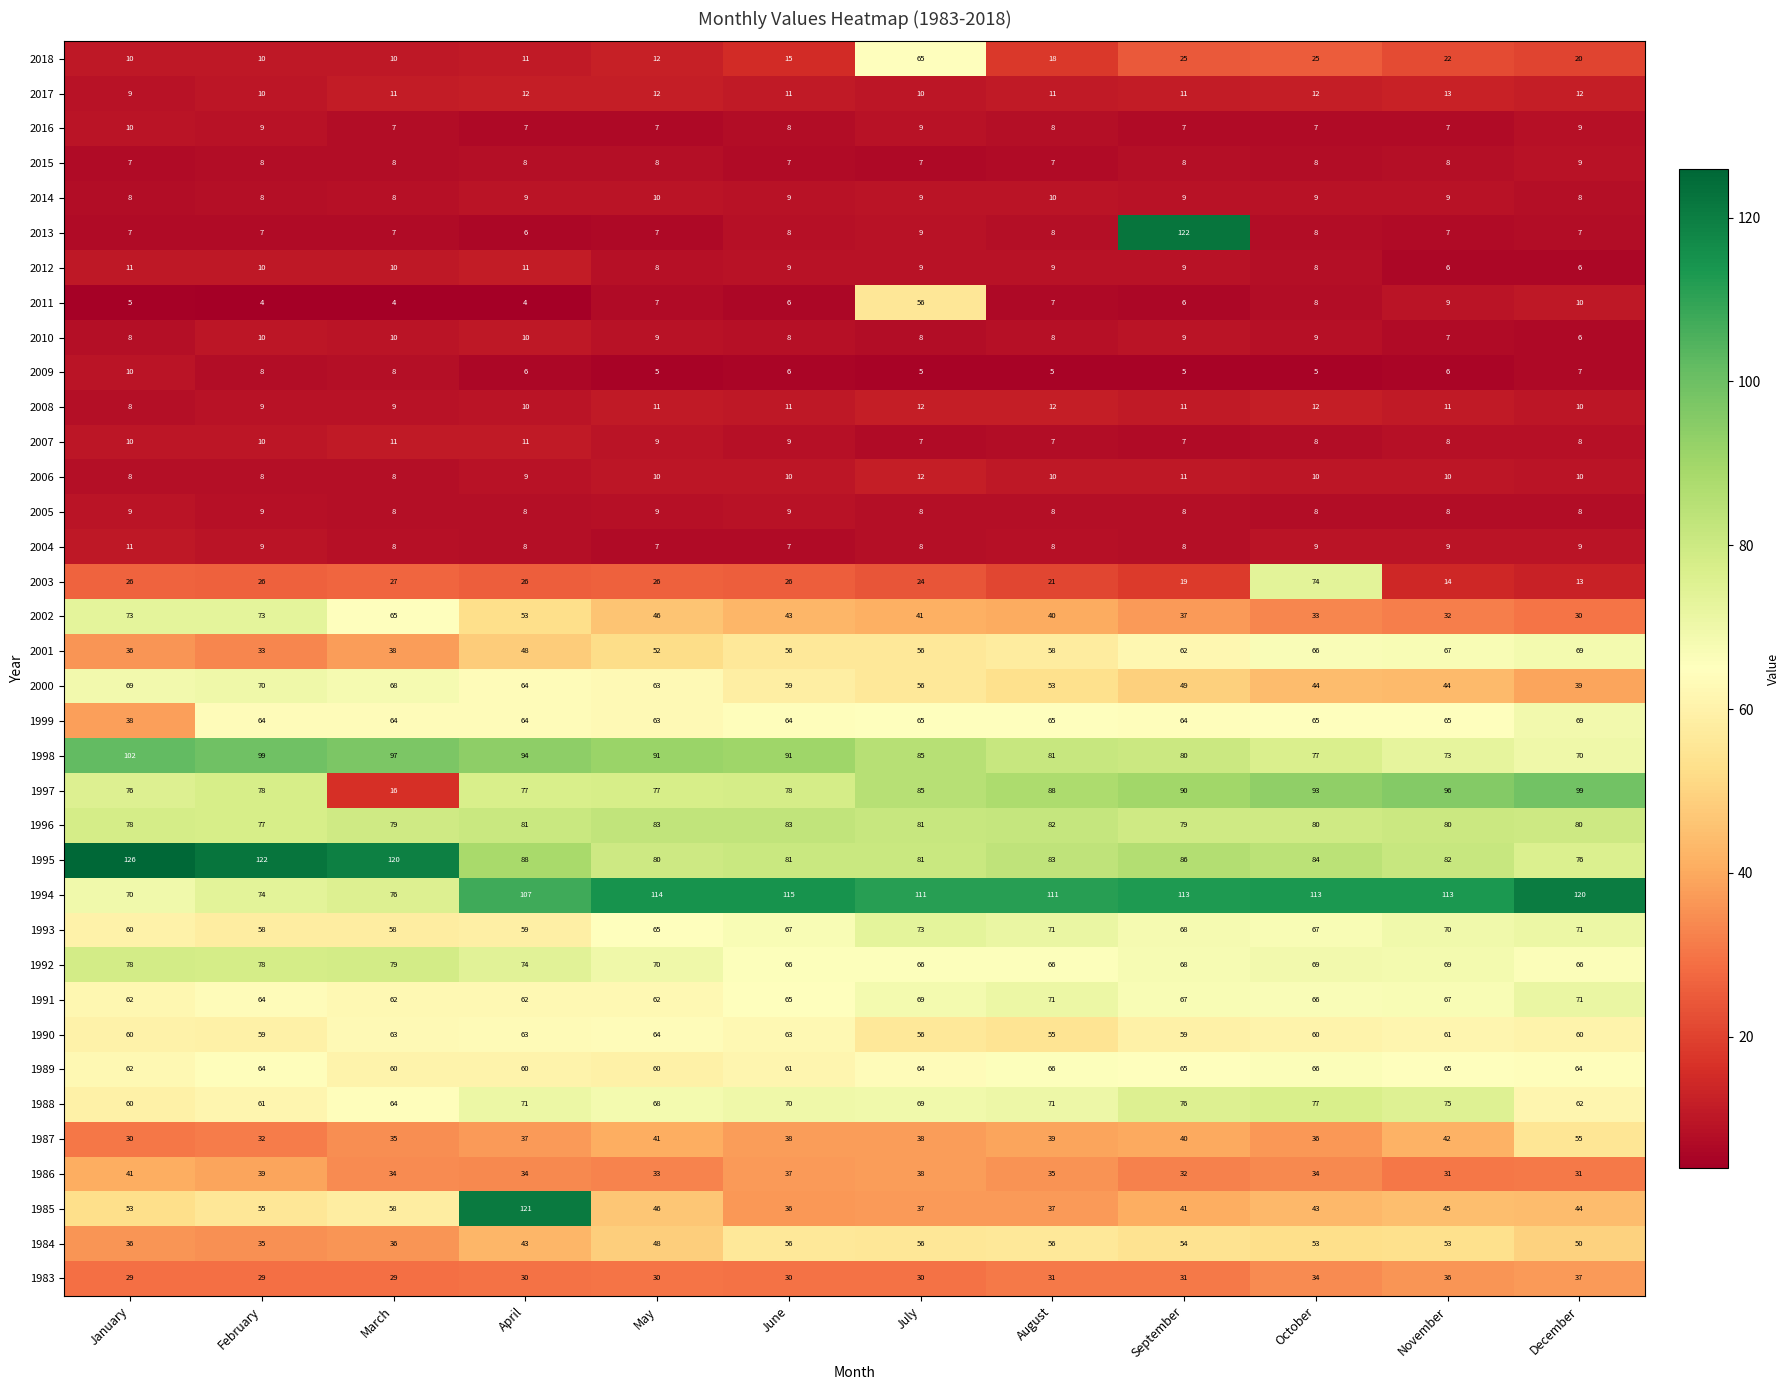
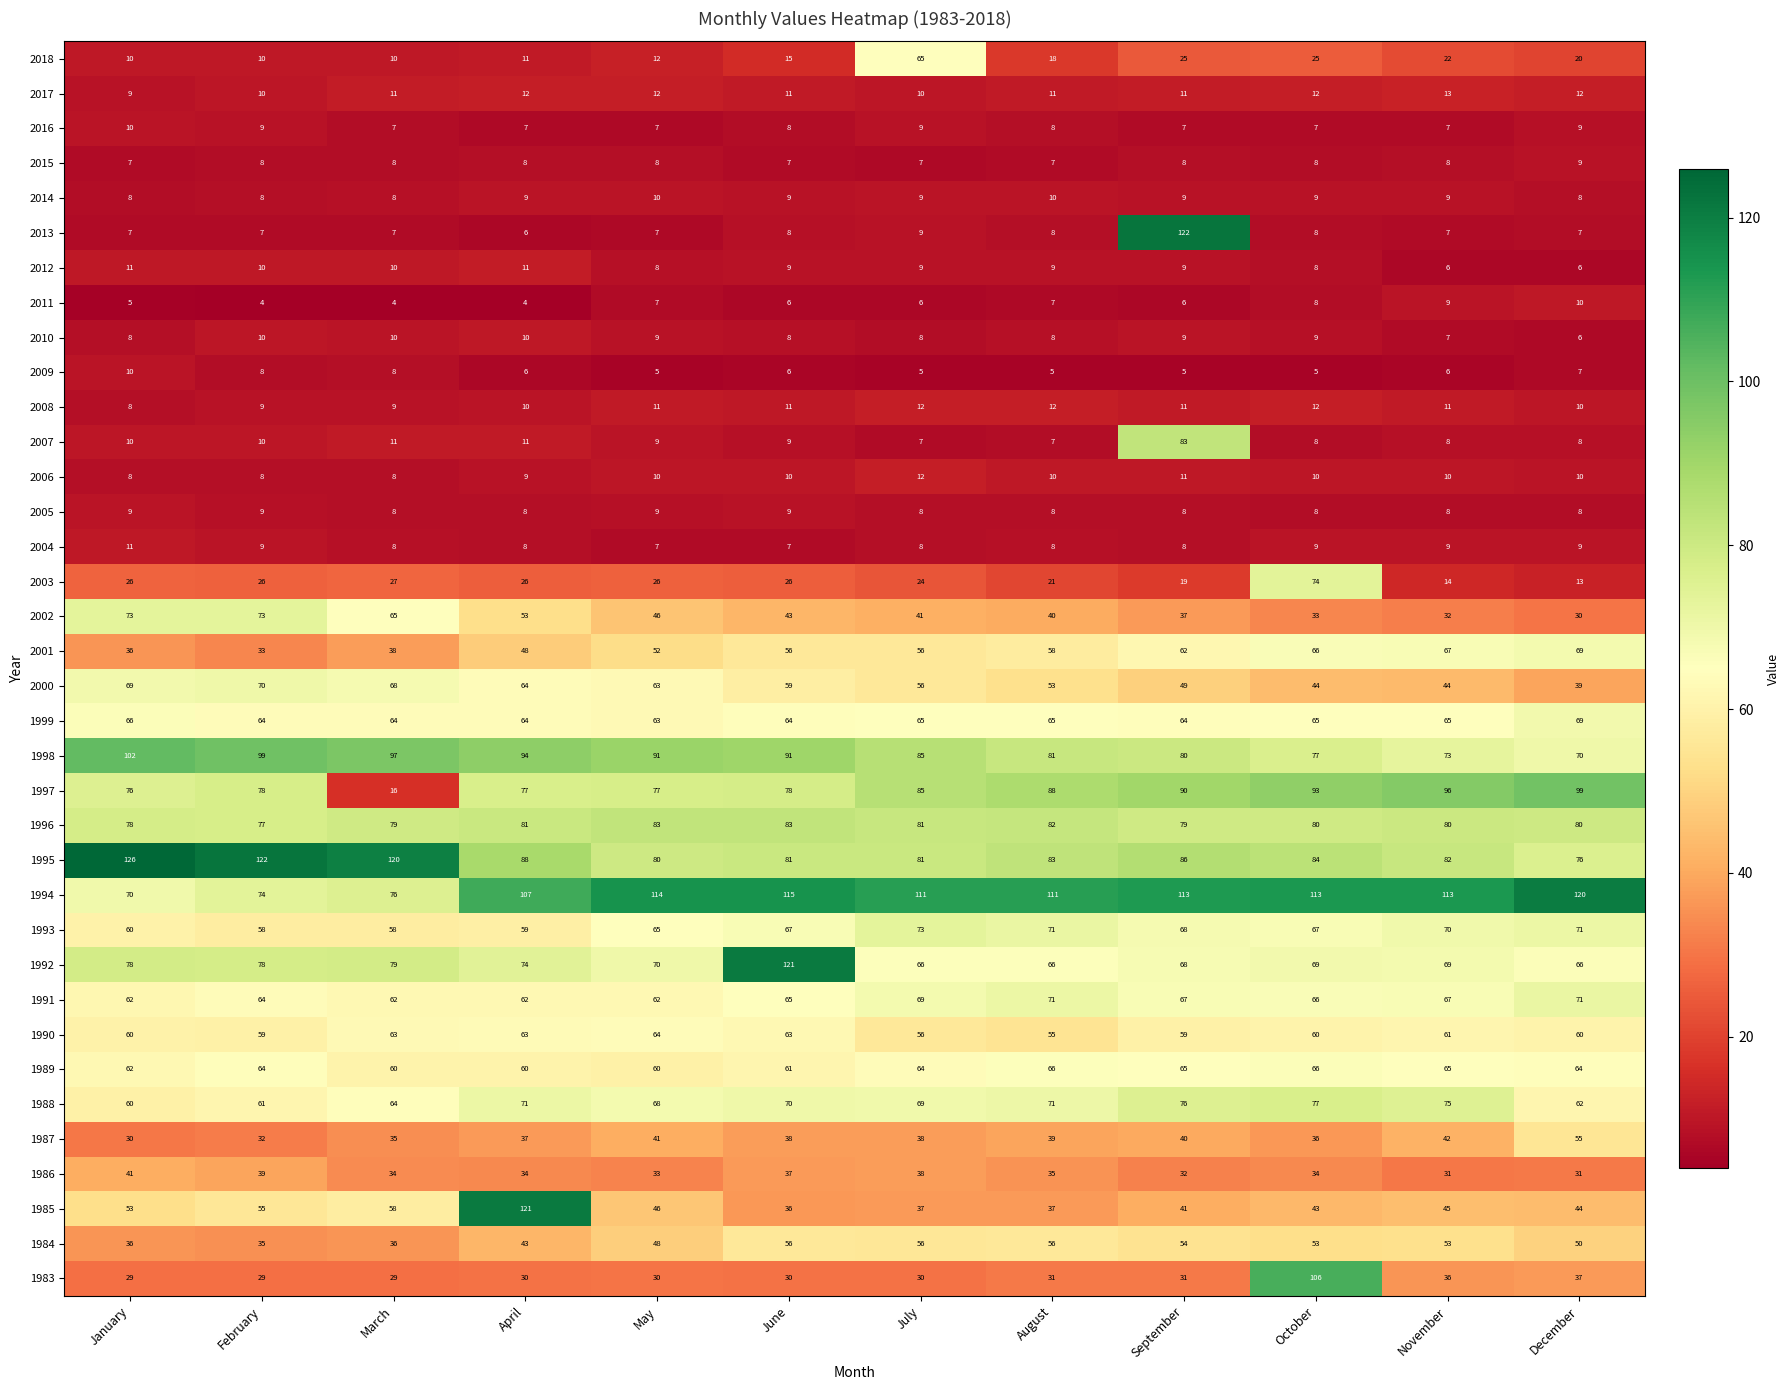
  {
    "2011": {
      "January": 5,
      "February": 4,
      "March": 4,
      "April": 4,
      "May": 7,
      "June": 6,
-     "July": 56,
+     "July": 6,
      "August": 7,
      "September": 6,
      "October": 8,
      "November": 9,
      "December": 10
    },
    "2007": {
      "January": 10,
      "February": 10,
      "March": 11,
      "April": 11,
      "May": 9,
      "June": 9,
      "July": 7,
      "August": 7,
-     "September": 7,
+     "September": 83,
      "October": 8,
      "November": 8,
      "December": 8
    },
    "1999": {
-     "January": 38,
+     "January": 66,
      "February": 64,
      "March": 64,
      "April": 64,
      "May": 63,
      "June": 64,
      "July": 65,
      "August": 65,
      "September": 64,
      "October": 65,
      "November": 65,
      "December": 69
    },
    "1992": {
      "January": 78,
      "February": 78,
      "March": 79,
      "April": 74,
      "May": 70,
-     "June": 66,
+     "June": 121,
      "July": 66,
      "August": 66,
      "September": 68,
      "October": 69,
      "November": 69,
      "December": 66
    },
    "1983": {
      "January": 29,
      "February": 29,
      "March": 29,
      "April": 30,
      "May": 30,
      "June": 30,
      "July": 30,
      "August": 31,
      "September": 31,
-     "October": 34,
+     "October": 106,
      "November": 36,
      "December": 37
    }
  }
